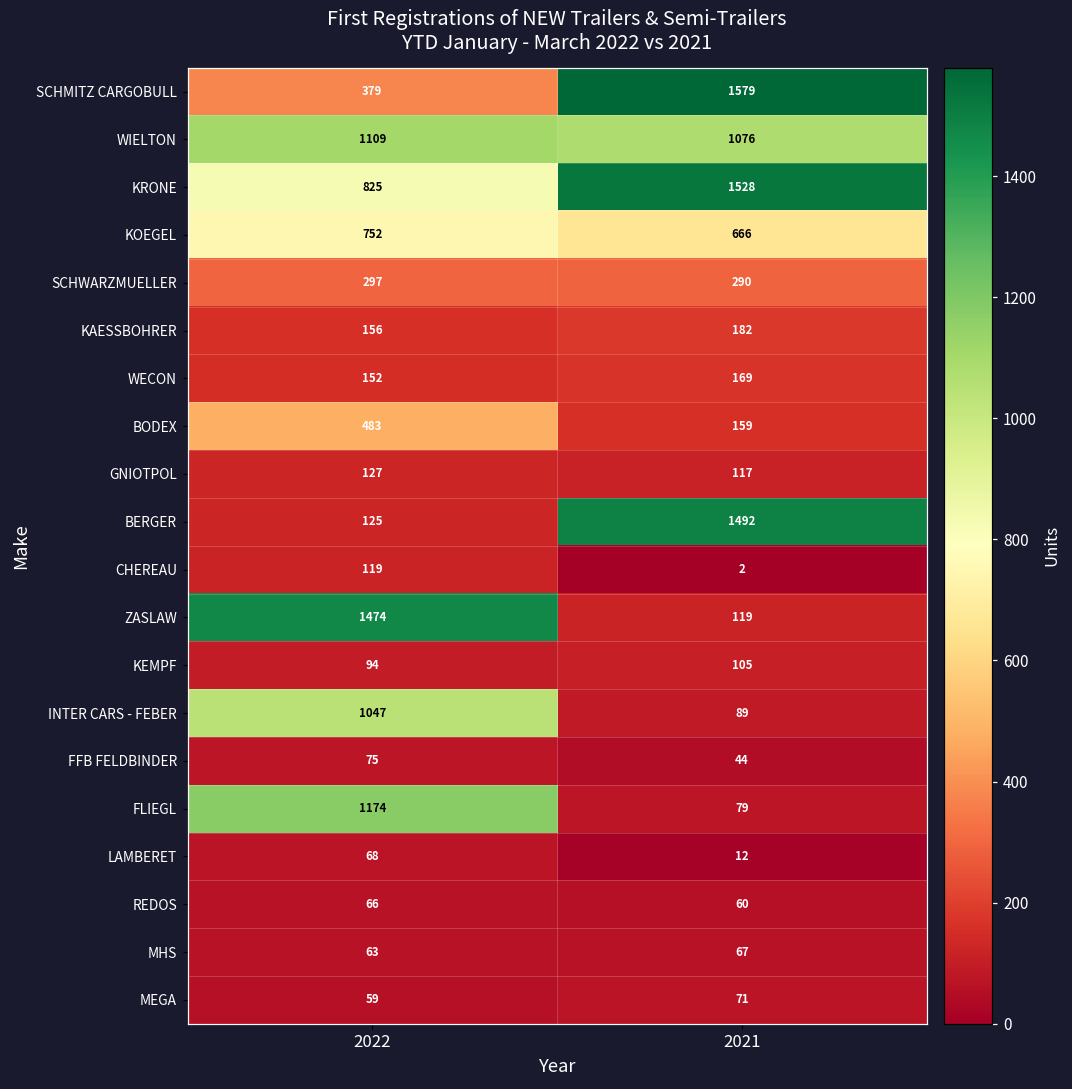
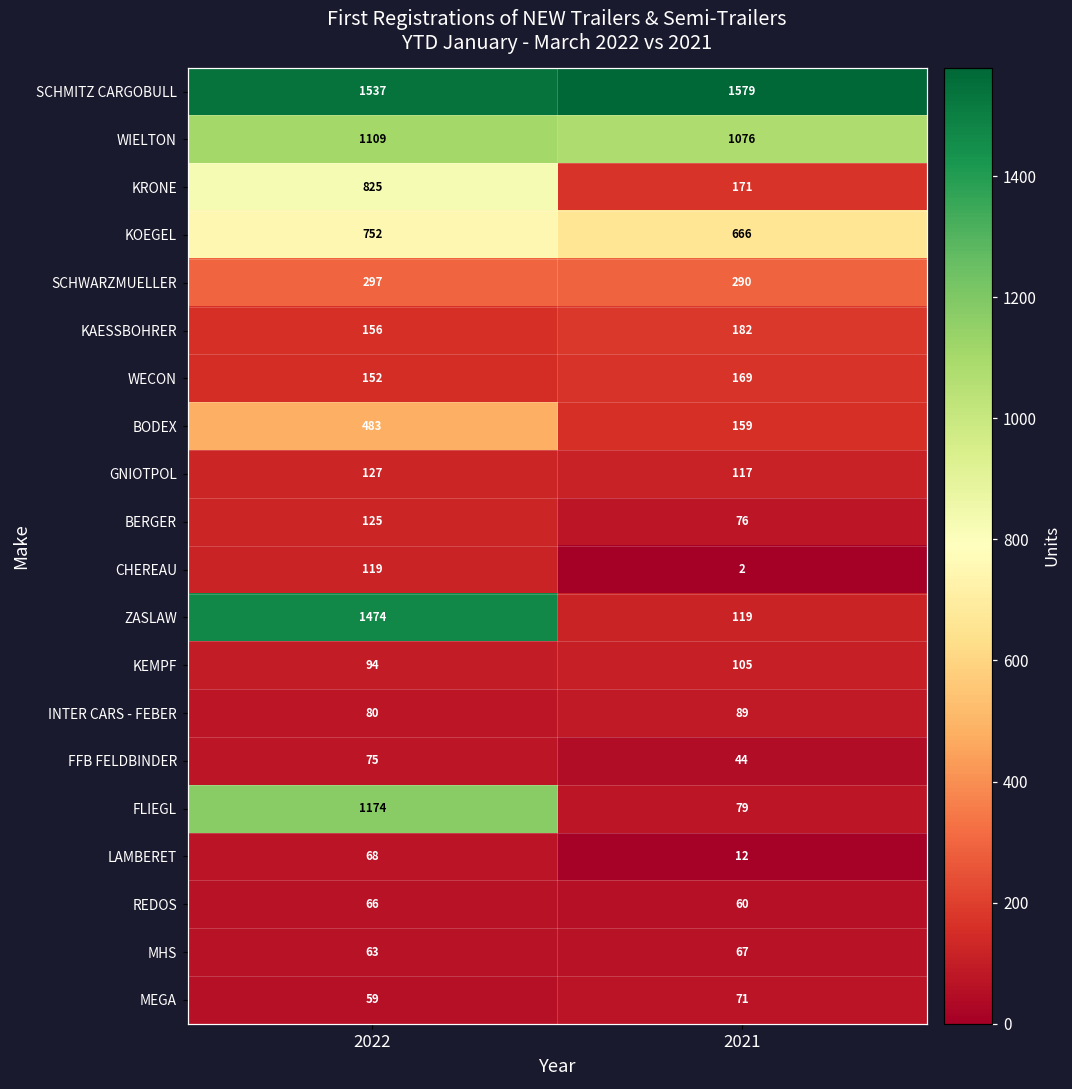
  {
    "SCHMITZ CARGOBULL": {
-     "2022": 379,
+     "2022": 1537,
      "2021": 1579
    },
    "WIELTON": {
      "2022": 1109,
      "2021": 1076
    },
    "KRONE": {
      "2022": 825,
-     "2021": 1528
+     "2021": 171
    },
    "KOEGEL": {
      "2022": 752,
      "2021": 666
    },
    "SCHWARZMUELLER": {
      "2022": 297,
      "2021": 290
    },
    "KAESSBOHRER": {
      "2022": 156,
      "2021": 182
    },
    "WECON": {
      "2022": 152,
      "2021": 169
    },
    "BODEX": {
      "2022": 483,
      "2021": 159
    },
    "GNIOTPOL": {
      "2022": 127,
      "2021": 117
    },
    "BERGER": {
      "2022": 125,
-     "2021": 1492
+     "2021": 76
    },
    "CHEREAU": {
      "2022": 119,
      "2021": 2
    },
    "ZASLAW": {
      "2022": 1474,
      "2021": 119
    },
    "KEMPF": {
      "2022": 94,
      "2021": 105
    },
    "INTER CARS - FEBER": {
-     "2022": 1047,
+     "2022": 80,
      "2021": 89
    },
    "FFB FELDBINDER": {
      "2022": 75,
      "2021": 44
    },
    "FLIEGL": {
      "2022": 1174,
      "2021": 79
    },
    "LAMBERET": {
      "2022": 68,
      "2021": 12
    },
    "REDOS": {
      "2022": 66,
      "2021": 60
    },
    "MHS": {
      "2022": 63,
      "2021": 67
    },
    "MEGA": {
      "2022": 59,
      "2021": 71
    }
  }
